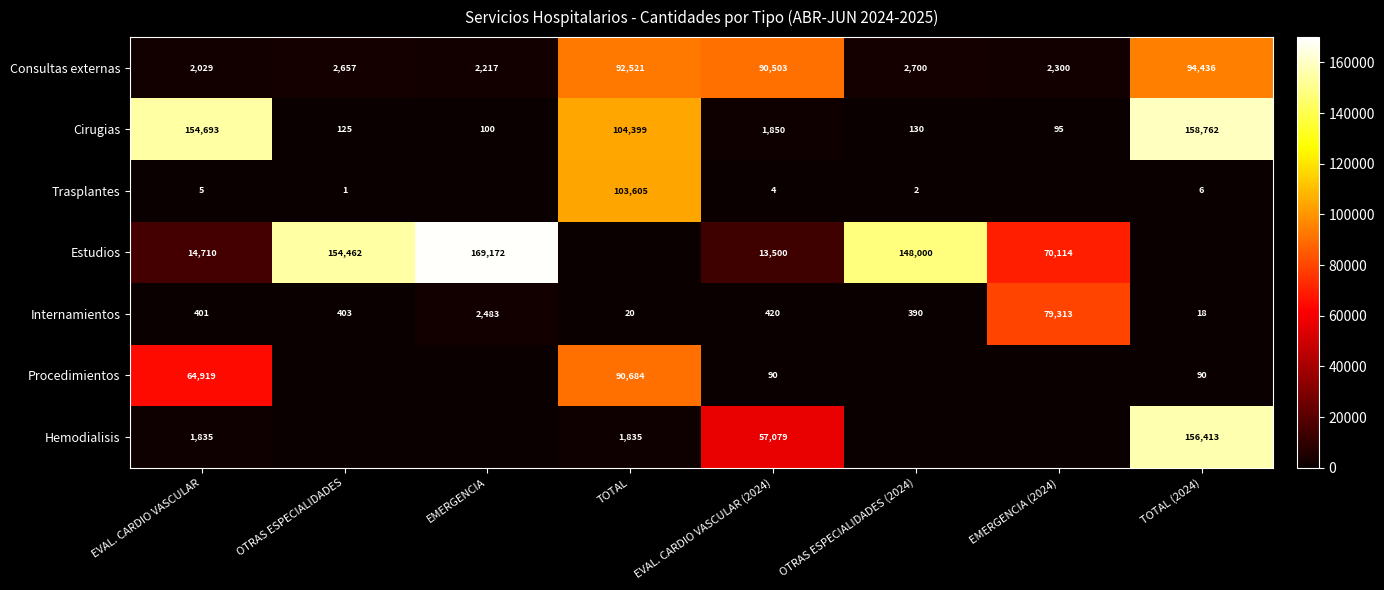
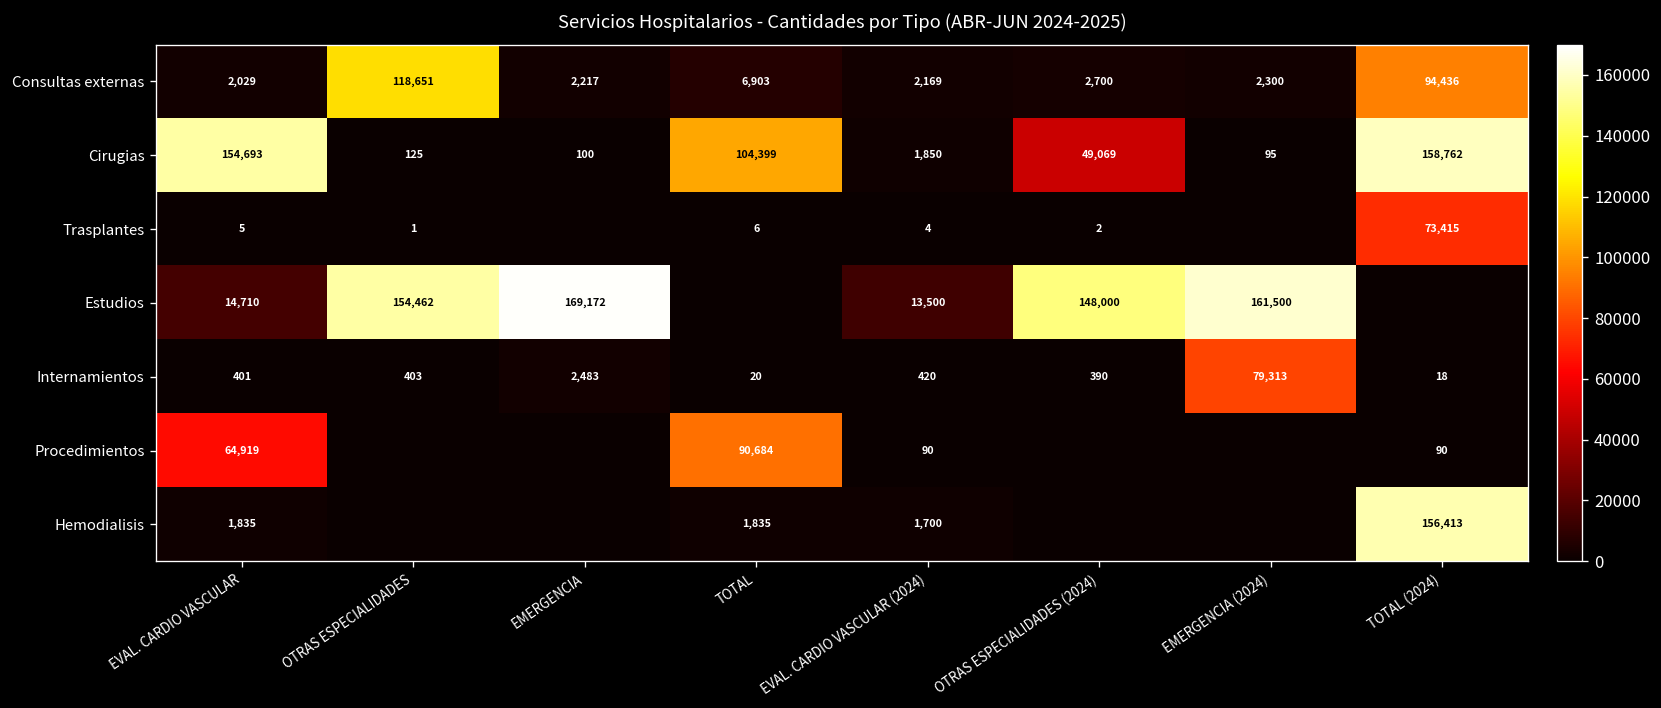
  {
    "Consultas externas": {
      "EVAL. CARDIO VASCULAR": "2,029",
-     "OTRAS ESPECIALIDADES": "2,657",
+     "OTRAS ESPECIALIDADES": "118,651",
      "EMERGENCIA": "2,217",
-     "TOTAL": "92,521",
-     "EVAL. CARDIO VASCULAR (2024)": "90,503",
+     "TOTAL": "6,903",
+     "EVAL. CARDIO VASCULAR (2024)": "2,169",
      "OTRAS ESPECIALIDADES (2024)": "2,700",
      "EMERGENCIA (2024)": "2,300",
      "TOTAL (2024)": "94,436"
    },
    "Cirugias": {
      "EVAL. CARDIO VASCULAR": "154,693",
      "OTRAS ESPECIALIDADES": "125",
      "EMERGENCIA": "100",
      "TOTAL": "104,399",
      "EVAL. CARDIO VASCULAR (2024)": "1,850",
-     "OTRAS ESPECIALIDADES (2024)": "130",
+     "OTRAS ESPECIALIDADES (2024)": "49,069",
      "EMERGENCIA (2024)": "95",
      "TOTAL (2024)": "158,762"
    },
    "Trasplantes": {
      "EVAL. CARDIO VASCULAR": "5",
      "OTRAS ESPECIALIDADES": "1",
-     "TOTAL": "103,605",
+     "TOTAL": "6",
      "EVAL. CARDIO VASCULAR (2024)": "4",
      "OTRAS ESPECIALIDADES (2024)": "2",
-     "TOTAL (2024)": "6"
+     "TOTAL (2024)": "73,415"
    },
    "Estudios": {
      "EVAL. CARDIO VASCULAR": "14,710",
      "OTRAS ESPECIALIDADES": "154,462",
      "EMERGENCIA": "169,172",
      "EVAL. CARDIO VASCULAR (2024)": "13,500",
      "OTRAS ESPECIALIDADES (2024)": "148,000",
-     "EMERGENCIA (2024)": "70,114"
+     "EMERGENCIA (2024)": "161,500"
    },
    "Internamientos": {
      "EVAL. CARDIO VASCULAR": "401",
      "OTRAS ESPECIALIDADES": "403",
      "EMERGENCIA": "2,483",
      "TOTAL": "20",
      "EVAL. CARDIO VASCULAR (2024)": "420",
      "OTRAS ESPECIALIDADES (2024)": "390",
      "EMERGENCIA (2024)": "79,313",
      "TOTAL (2024)": "18"
    },
    "Procedimientos": {
      "EVAL. CARDIO VASCULAR": "64,919",
      "TOTAL": "90,684",
      "EVAL. CARDIO VASCULAR (2024)": "90",
      "TOTAL (2024)": "90"
    },
    "Hemodialisis": {
      "EVAL. CARDIO VASCULAR": "1,835",
      "TOTAL": "1,835",
-     "EVAL. CARDIO VASCULAR (2024)": "57,079",
+     "EVAL. CARDIO VASCULAR (2024)": "1,700",
      "TOTAL (2024)": "156,413"
    }
  }
